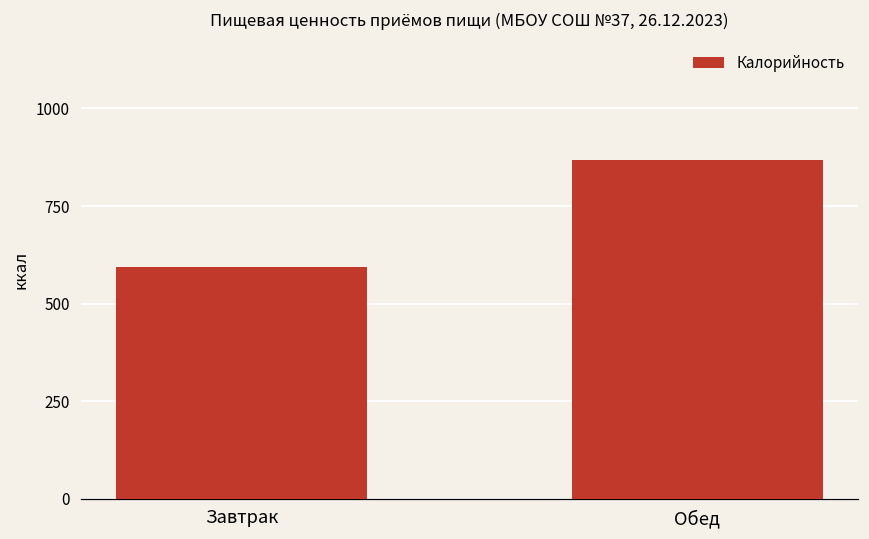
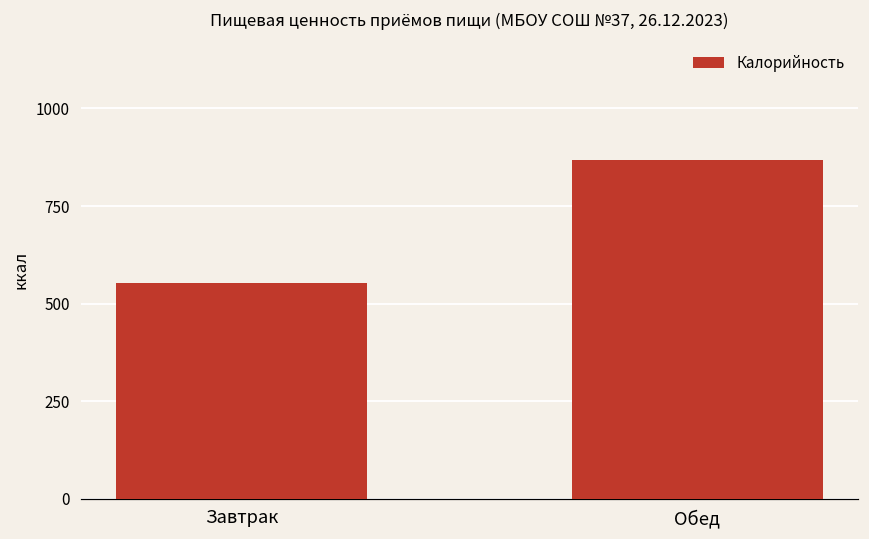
  {
-   "Завтрак": 590,
+   "Завтрак": 550,
    "Обед": 870
  }
